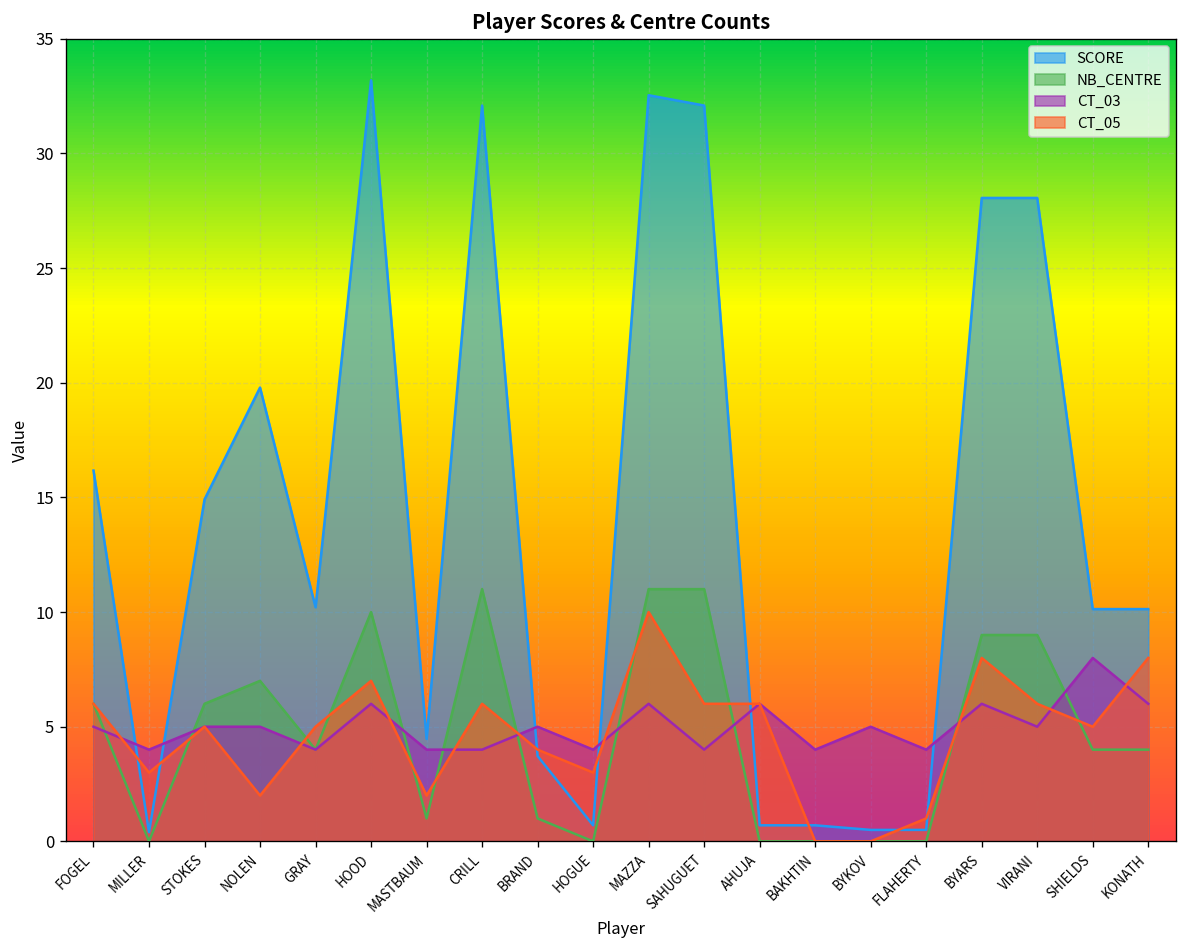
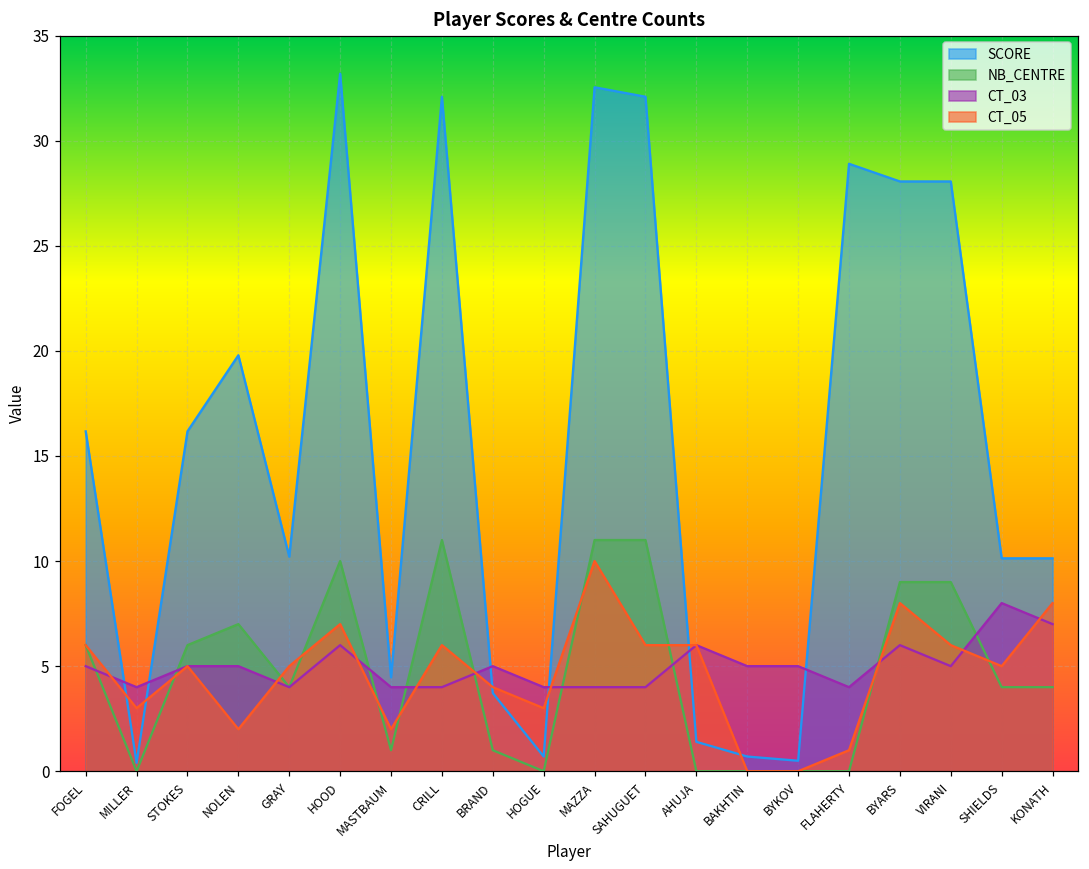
  {
    "SCORE": {
      "FOGEL": 16.2,
      "MILLER": 0.4,
-     "STOKES": 14.9,
+     "STOKES": 16.2,
      "NOLEN": 19.8,
      "GRAY": 10.2,
      "HOOD": 33.2,
      "MASTBAUM": 4.5,
      "CRILL": 32.1,
      "BRAND": 3.7,
      "HOGUE": 0.7,
      "MAZZA": 32.5,
      "SAHUGUET": 32.1,
-     "AHUJA": 0.7,
+     "AHUJA": 1.4,
      "BAKHTIN": 0.7,
      "BYKOV": 0.5,
-     "FLAHERTY": 0.5,
+     "FLAHERTY": 28.9,
      "BYARS": 28.1,
      "VIRANI": 28.1,
      "SHIELDS": 10.1,
      "KONATH": 10.1
    },
    "NB_CENTRE": {
      "MILLER": 0.0,
      "STOKES": 6.0,
      "NOLEN": 7.0,
      "HOOD": 10.0,
      "MASTBAUM": 1.0,
      "CRILL": 11.0,
      "BRAND": 1.0,
      "HOGUE": 0.0,
      "MAZZA": 11.0,
      "SAHUGUET": 11.0,
      "AHUJA": 0.0,
      "FLAHERTY": 0.0,
      "BYARS": 9.0,
      "VIRANI": 9.0,
      "SHIELDS": 4.0,
      "KONATH": 4.0
    },
    "CT_03": {
      "FOGEL": 5,
      "MILLER": 4,
      "NOLEN": 5,
      "HOOD": 6,
      "MASTBAUM": 4,
      "CRILL": 4,
      "BRAND": 5,
      "HOGUE": 4,
-     "MAZZA": 6,
+     "MAZZA": 4,
      "SAHUGUET": 4,
-     "BAKHTIN": 4,
+     "BAKHTIN": 5,
      "BYKOV": 5,
      "FLAHERTY": 4,
      "BYARS": 6,
      "VIRANI": 5,
      "SHIELDS": 8,
-     "KONATH": 6
+     "KONATH": 7
    },
    "CT_05": {
      "MILLER": 3.0,
      "NOLEN": 2.0,
      "GRAY": 5.0,
      "HOOD": 7.0,
      "MASTBAUM": 2.0,
      "CRILL": 6.0,
      "BRAND": 4.0,
      "HOGUE": 3.0,
      "MAZZA": 10.0,
      "SAHUGUET": 6.0,
      "FLAHERTY": 1.0,
      "BYARS": 8.0,
      "VIRANI": 6.0,
      "SHIELDS": 5.0,
      "KONATH": 8.0
    }
  }
